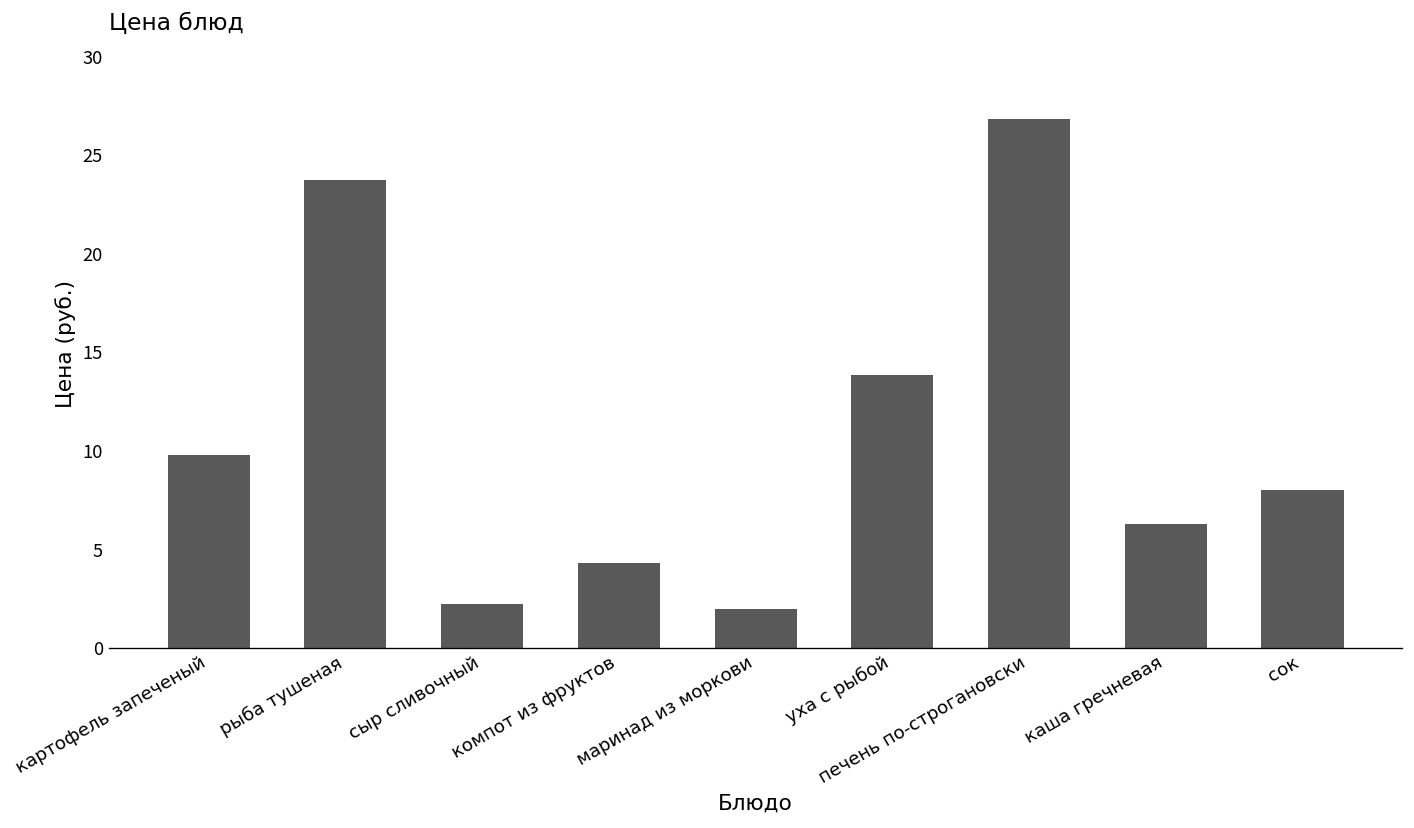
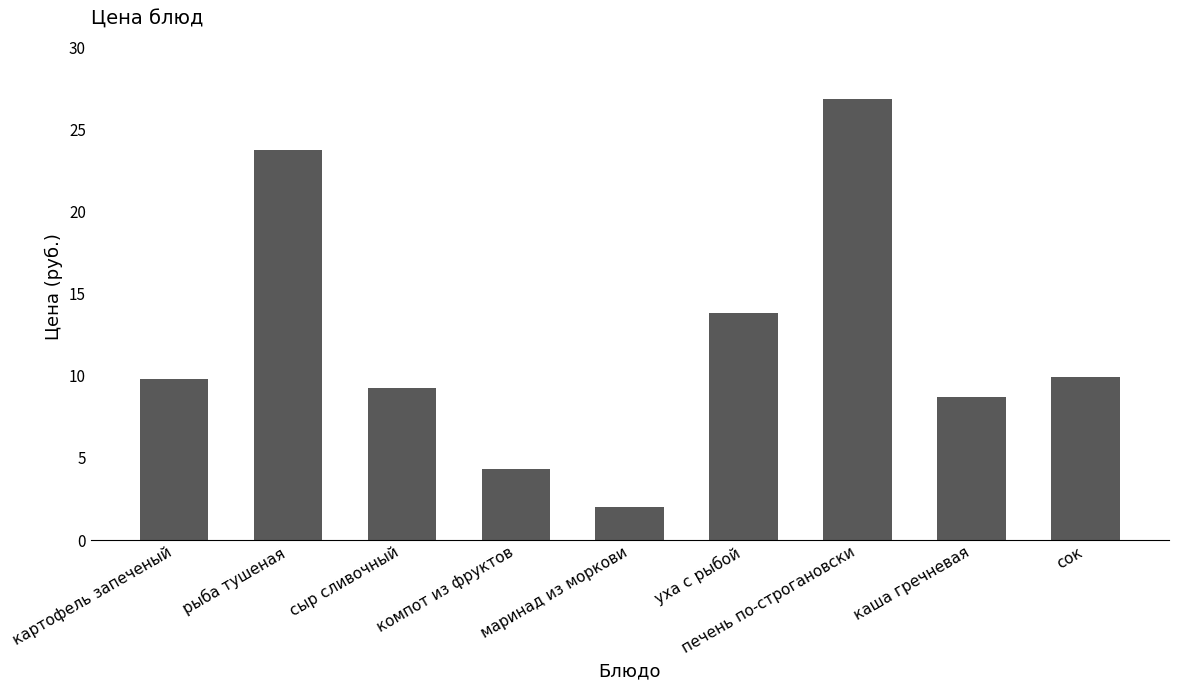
  {
    "картофель запеченый": 9.8,
    "рыба тушеная": 23.7,
-   "сыр сливочный": 2.3,
+   "сыр сливочный": 9.3,
    "компот из фруктов": 4.3,
    "маринад из моркови": 2.0,
    "уха с рыбой": 13.8,
    "печень по-строгановски": 26.8,
-   "каша гречневая": 6.3,
-   "сок": 8.0
+   "каша гречневая": 8.7,
+   "сок": 9.9
  }
